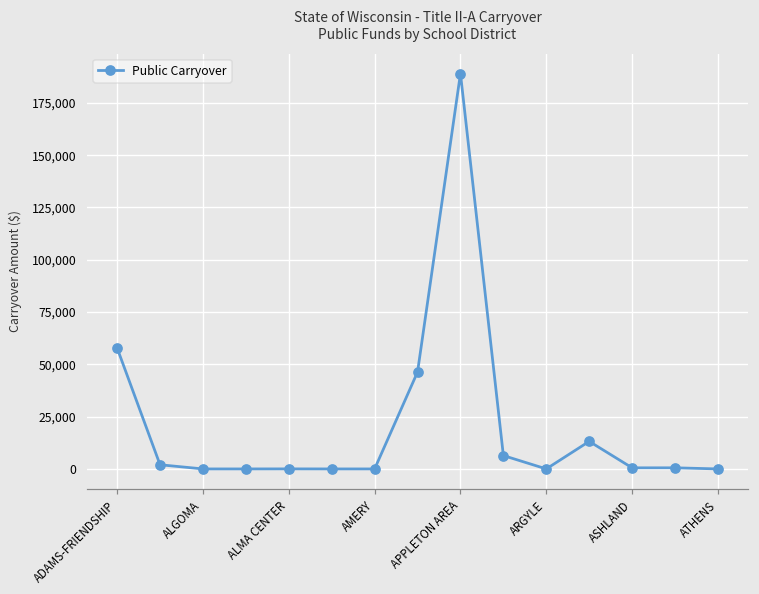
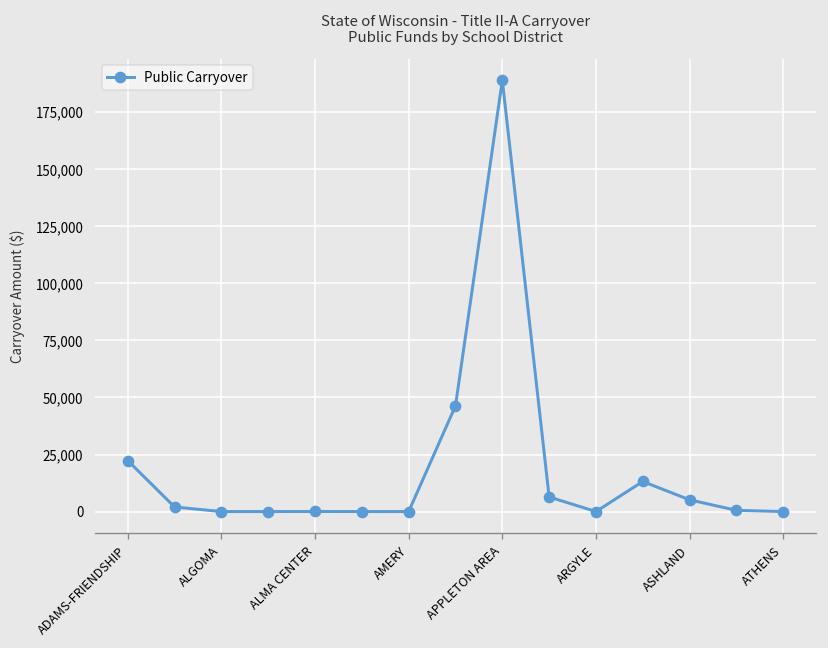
  {
-   "ADAMS-FRIENDSHIP": "58,000",
+   "ADAMS-FRIENDSHIP": "22,000",
    "ALGOMA": "0",
    "ALMA CENTER": "0",
    "AMERY": "0",
    "APPLETON AREA": "189,000",
    "ARGYLE": "0",
-   "ASHLAND": "1,000",
+   "ASHLAND": "5,000",
    "ATHENS": "0"
  }
